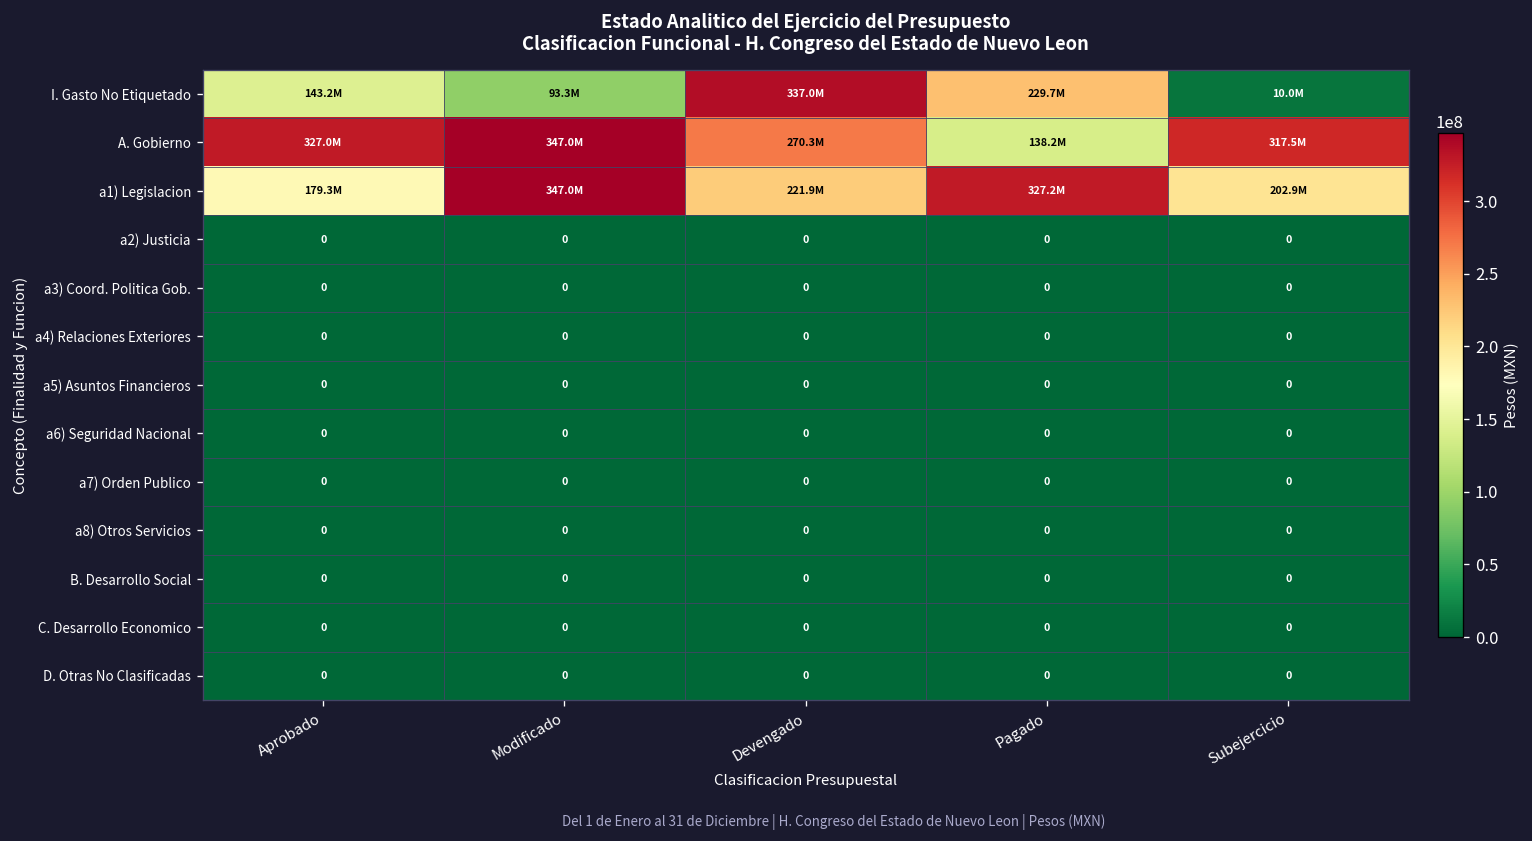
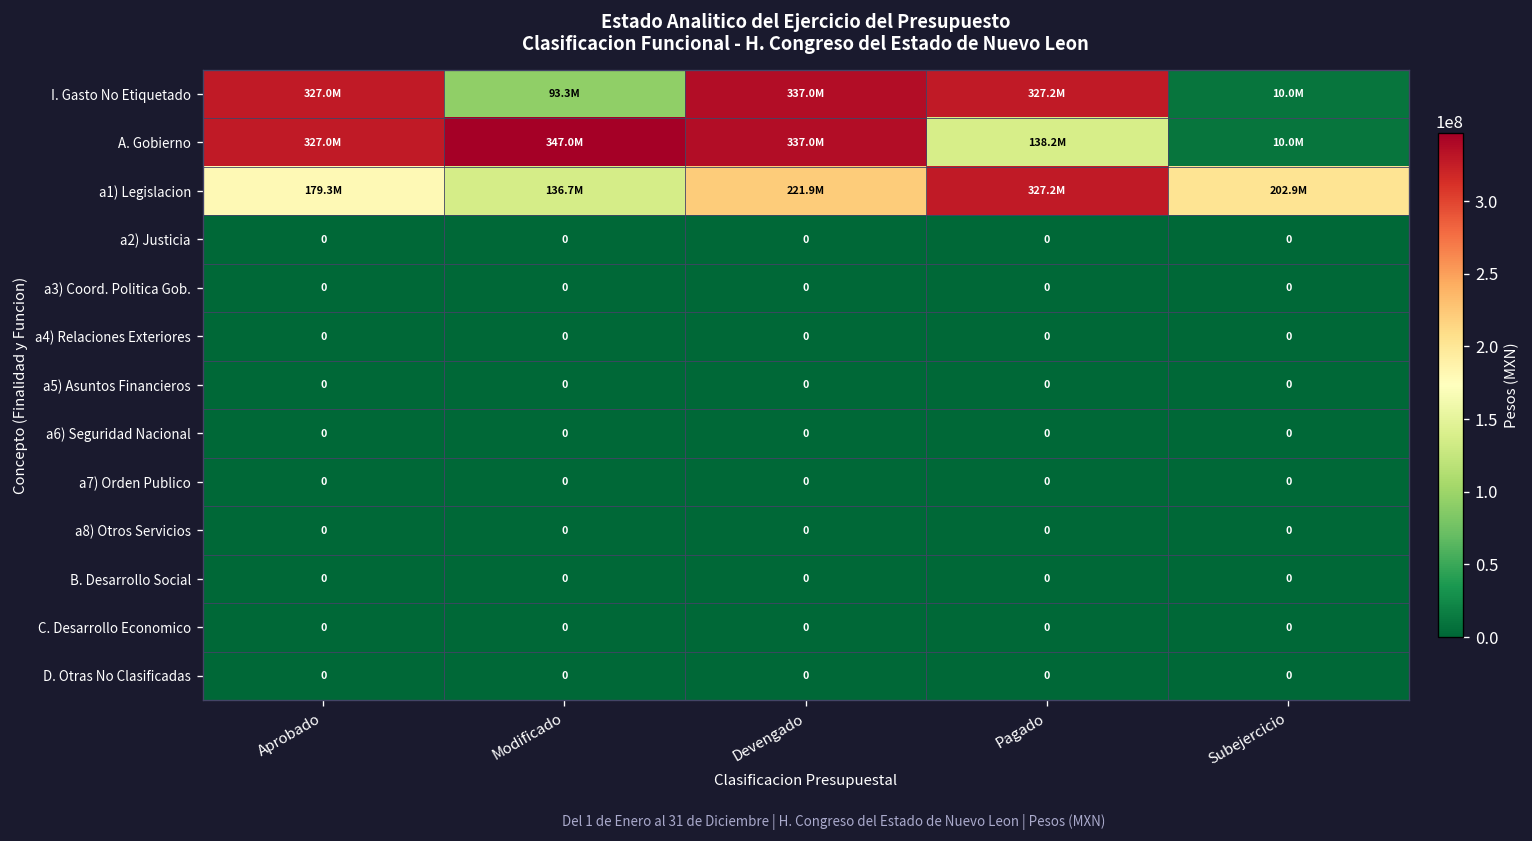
  {
    "I. Gasto No Etiquetado": {
-     "Aprobado": "143.2M",
+     "Aprobado": "327.0M",
      "Modificado": "93.3M",
      "Devengado": "337.0M",
-     "Pagado": "229.7M",
+     "Pagado": "327.2M",
      "Subejercicio": "10.0M"
    },
    "A. Gobierno": {
      "Aprobado": "327.0M",
      "Modificado": "347.0M",
-     "Devengado": "270.3M",
+     "Devengado": "337.0M",
      "Pagado": "138.2M",
-     "Subejercicio": "317.5M"
+     "Subejercicio": "10.0M"
    },
    "a1) Legislacion": {
      "Aprobado": "179.3M",
-     "Modificado": "347.0M",
+     "Modificado": "136.7M",
      "Devengado": "221.9M",
      "Pagado": "327.2M",
      "Subejercicio": "202.9M"
    },
    "a2) Justicia": {
      "Aprobado": "0",
      "Modificado": "0",
      "Devengado": "0",
      "Pagado": "0",
      "Subejercicio": "0"
    },
    "a3) Coord. Politica Gob.": {
      "Aprobado": "0",
      "Modificado": "0",
      "Devengado": "0",
      "Pagado": "0",
      "Subejercicio": "0"
    },
    "a4) Relaciones Exteriores": {
      "Aprobado": "0",
      "Modificado": "0",
      "Devengado": "0",
      "Pagado": "0",
      "Subejercicio": "0"
    },
    "a5) Asuntos Financieros": {
      "Aprobado": "0",
      "Modificado": "0",
      "Devengado": "0",
      "Pagado": "0",
      "Subejercicio": "0"
    },
    "a6) Seguridad Nacional": {
      "Aprobado": "0",
      "Modificado": "0",
      "Devengado": "0",
      "Pagado": "0",
      "Subejercicio": "0"
    },
    "a7) Orden Publico": {
      "Aprobado": "0",
      "Modificado": "0",
      "Devengado": "0",
      "Pagado": "0",
      "Subejercicio": "0"
    },
    "a8) Otros Servicios": {
      "Aprobado": "0",
      "Modificado": "0",
      "Devengado": "0",
      "Pagado": "0",
      "Subejercicio": "0"
    },
    "B. Desarrollo Social": {
      "Aprobado": "0",
      "Modificado": "0",
      "Devengado": "0",
      "Pagado": "0",
      "Subejercicio": "0"
    },
    "C. Desarrollo Economico": {
      "Aprobado": "0",
      "Modificado": "0",
      "Devengado": "0",
      "Pagado": "0",
      "Subejercicio": "0"
    },
    "D. Otras No Clasificadas": {
      "Aprobado": "0",
      "Modificado": "0",
      "Devengado": "0",
      "Pagado": "0",
      "Subejercicio": "0"
    }
  }
